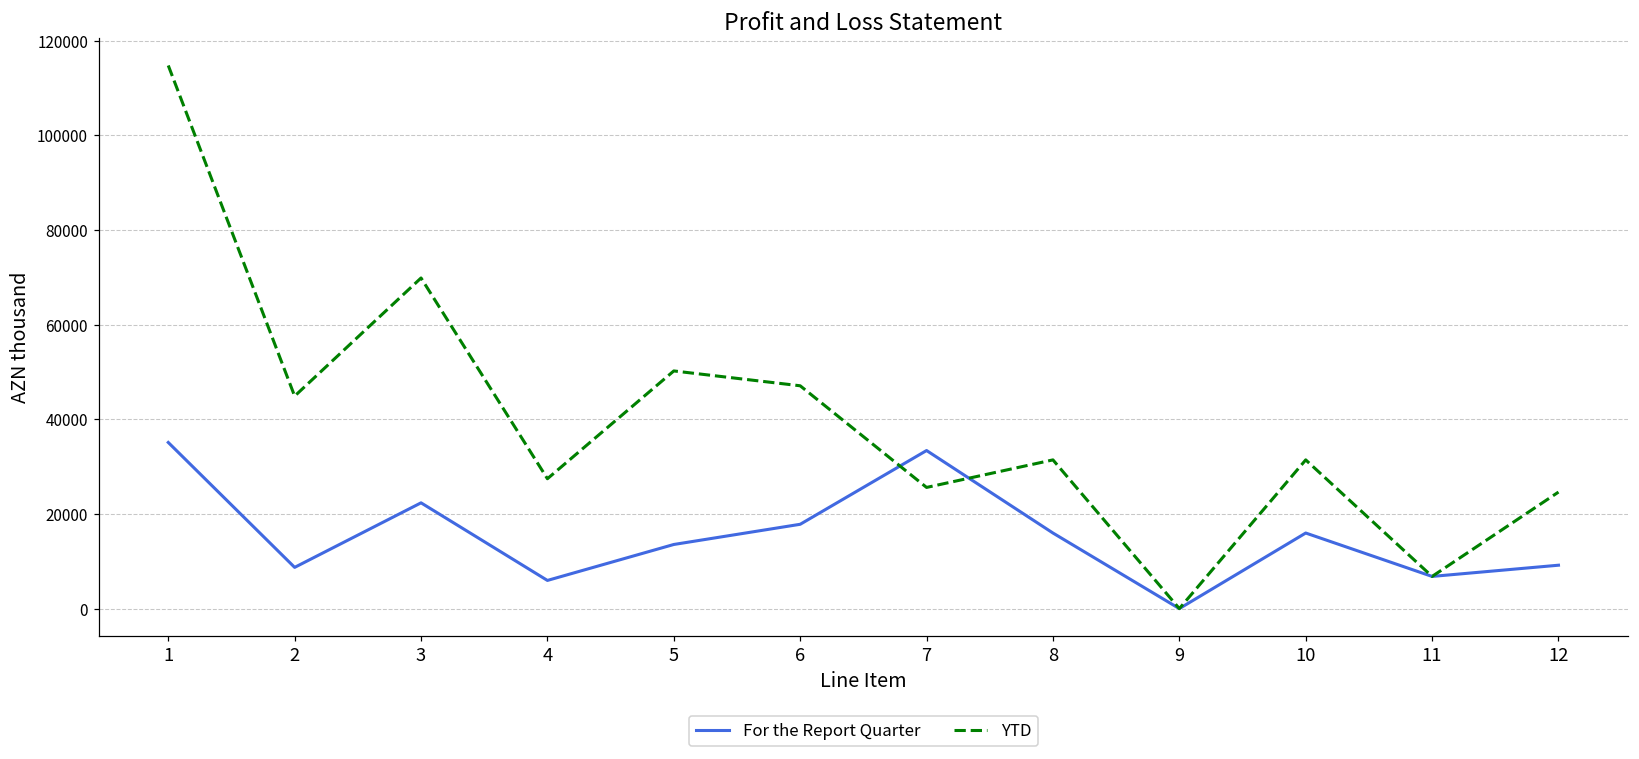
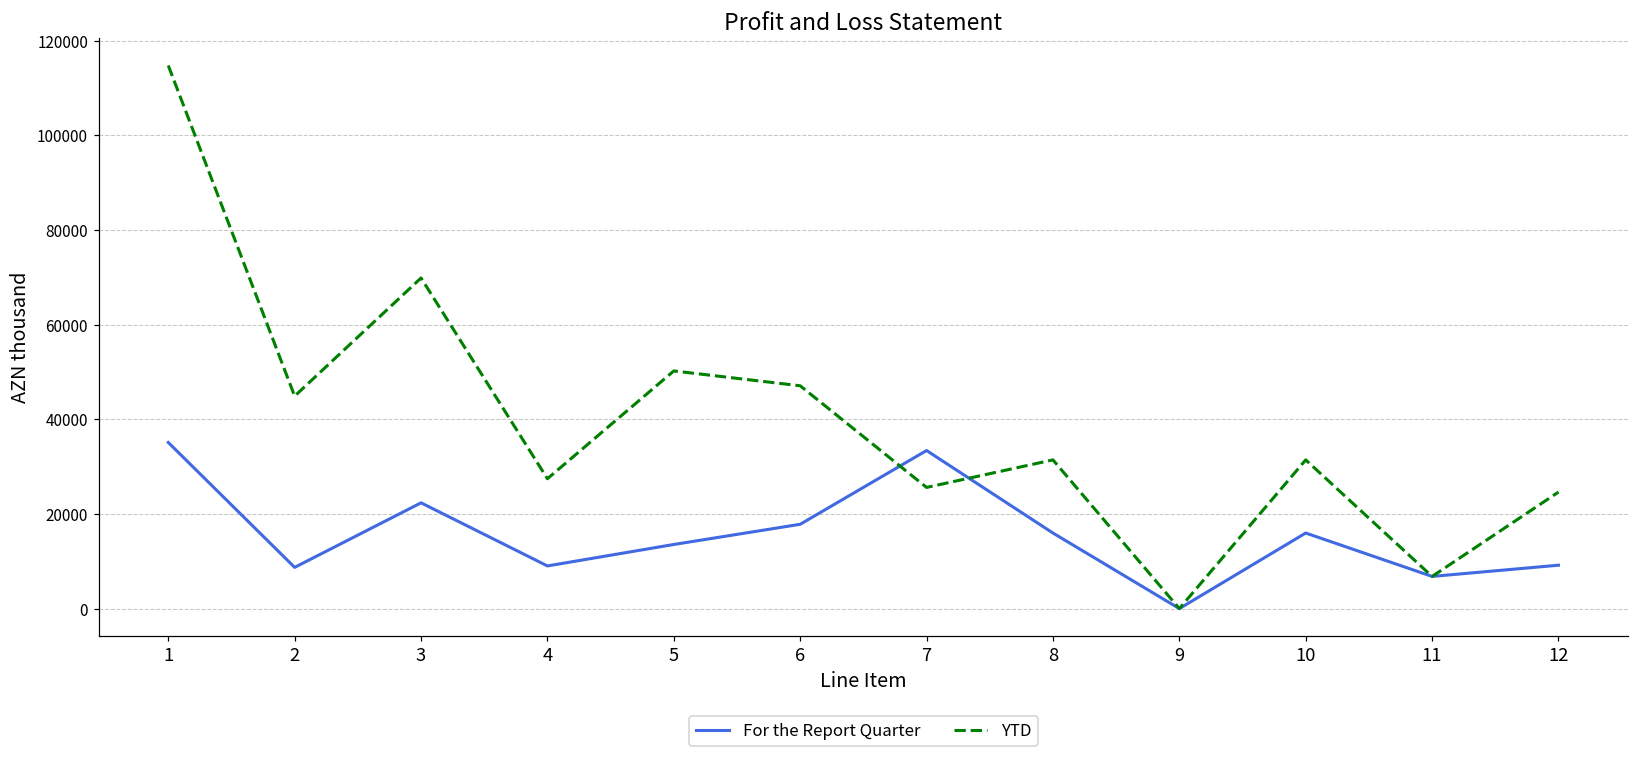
  {
    "For the Report Quarter": {
      "1": 35000,
      "2": 9000,
      "3": 22000,
-     "4": 6000,
+     "4": 9000,
      "5": 14000,
      "6": 18000,
      "7": 33000,
      "8": 16000,
      "10": 16000,
      "12": 9000
    },
    "YTD": {
      "1": 115000,
      "2": 45000,
      "3": 70000,
      "4": 27000,
      "5": 50000,
      "6": 47000,
      "7": 26000,
      "8": 31000,
      "10": 31000,
      "12": 25000
    }
  }
